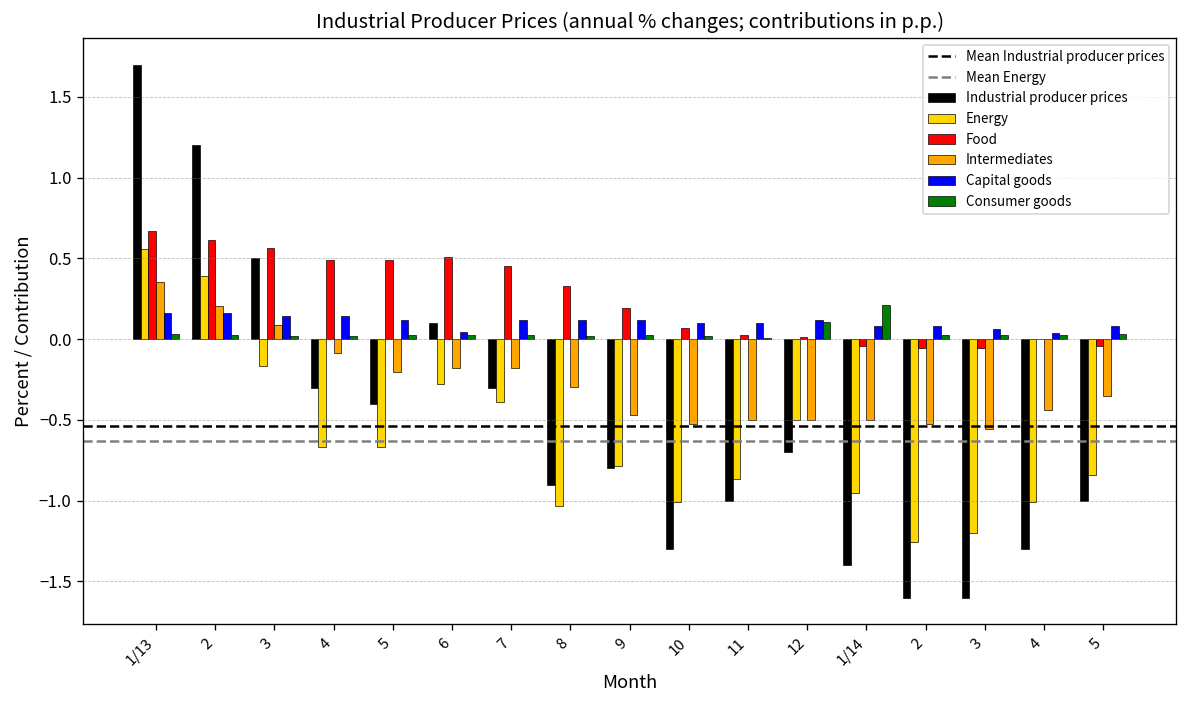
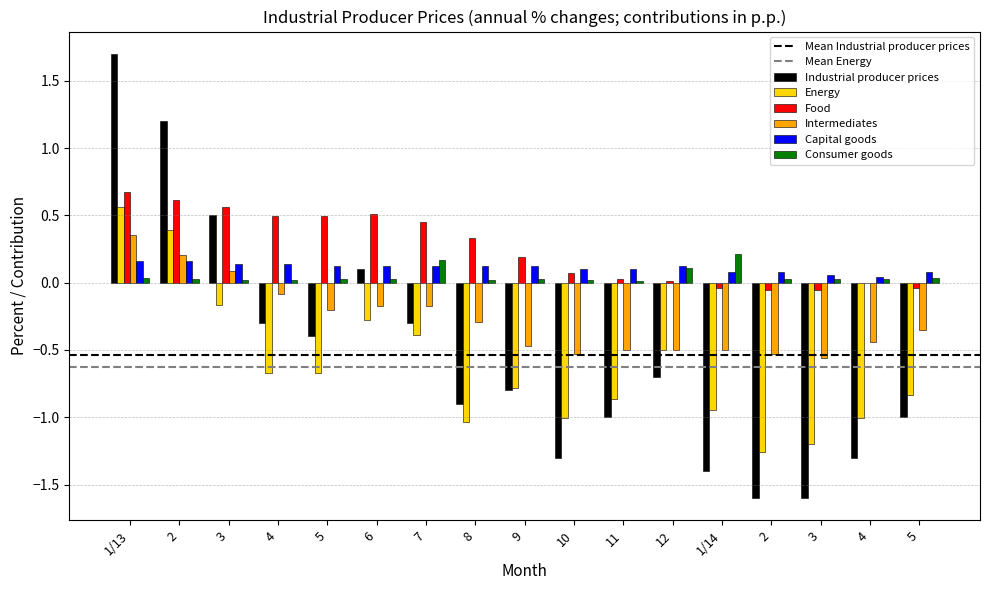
  {
    "Industrial producer prices": {
      "1/13": 1.70,
      "6": 0.10,
      "7": -0.30,
      "8": -0.90,
      "9": -0.80,
      "10": -1.30,
      "11": -1.00,
      "12": -0.70,
      "1/14": -1.40
    },
    "Food": {
      "1/13": 0.67,
      "6": 0.51,
      "7": 0.45,
      "8": 0.33,
      "9": 0.19,
      "10": 0.07,
      "11": 0.03,
      "1/14": -0.04
    },
    "Capital goods": {
      "1/13": 0.16,
-     "6": 0.04,
+     "6": 0.12,
      "7": 0.12,
      "8": 0.12,
      "9": 0.12,
      "10": 0.10,
      "11": 0.10,
      "12": 0.12,
      "1/14": 0.08
    },
    "Consumer goods": {
      "1/13": 0.03,
      "6": 0.03,
-     "7": 0.03,
+     "7": 0.17,
      "9": 0.03,
      "12": 0.11,
      "1/14": 0.21
    }
  }
